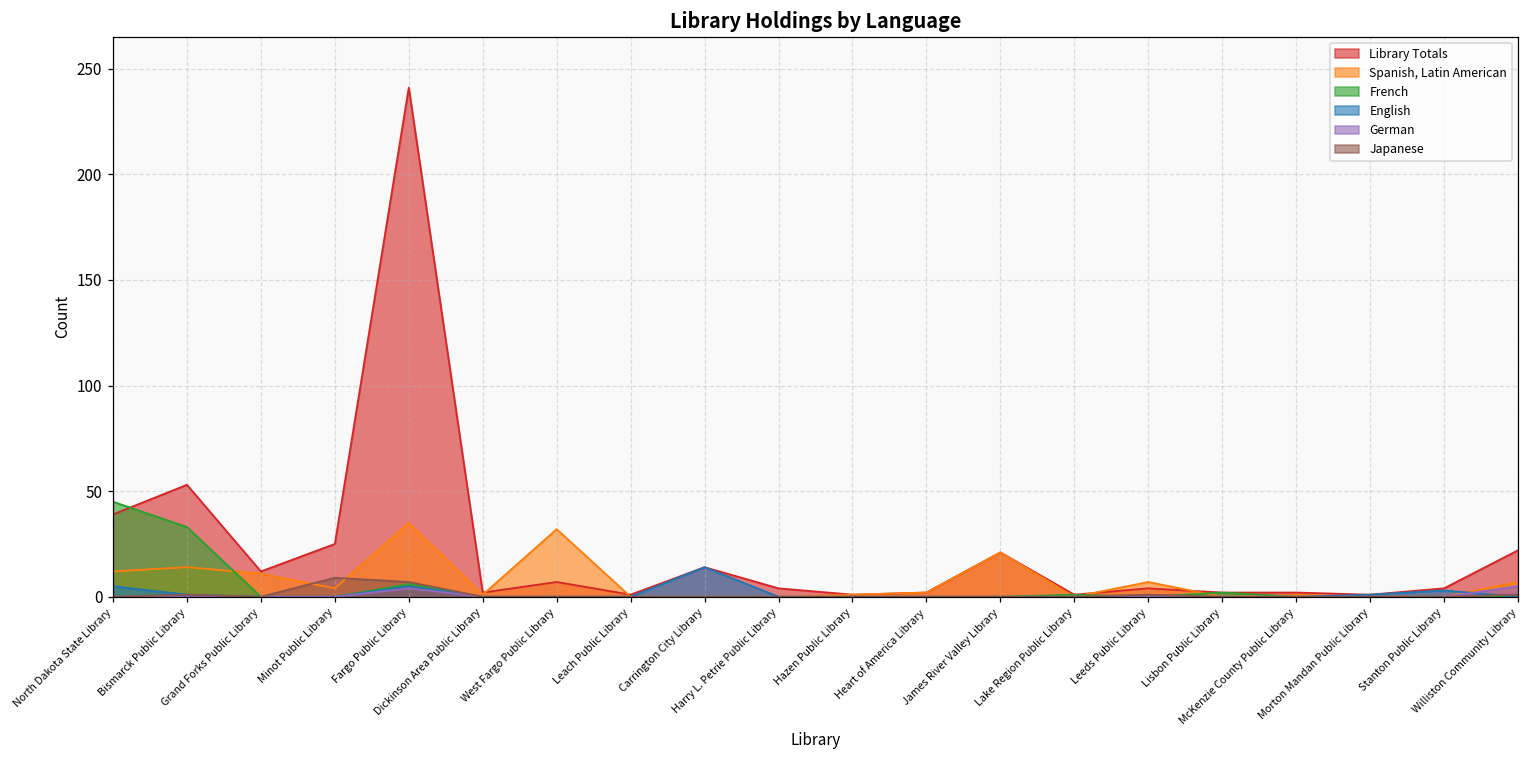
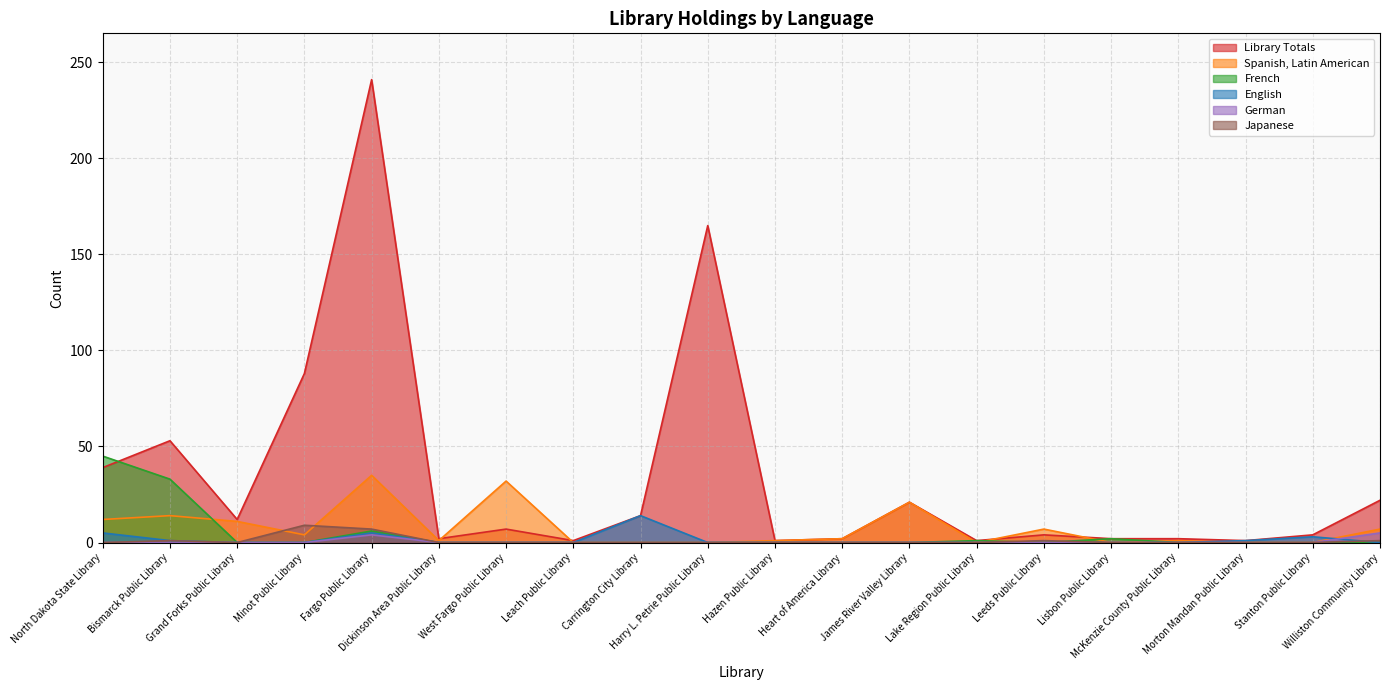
  {
    "Library Totals": {
      "North Dakota State Library": 39,
      "Bismarck Public Library": 53,
-     "Minot Public Library": 25,
+     "Minot Public Library": 88,
      "Fargo Public Library": 241,
      "West Fargo Public Library": 7,
-     "Harry L. Petrie Public Library": 4,
+     "Harry L. Petrie Public Library": 165,
      "Leeds Public Library": 4,
      "Williston Community Library": 22
    },
    "Spanish, Latin American": {
      "North Dakota State Library": 12,
      "Bismarck Public Library": 14,
      "Minot Public Library": 4,
      "Fargo Public Library": 35,
      "West Fargo Public Library": 32,
      "Leeds Public Library": 7,
      "Williston Community Library": 7
    },
    "French": {
      "North Dakota State Library": 45,
      "Bismarck Public Library": 33
    },
    "English": {
      "North Dakota State Library": 5
    },
    "German": {
      "Williston Community Library": 5
    },
    "Japanese": {
      "Minot Public Library": 9
    }
  }
